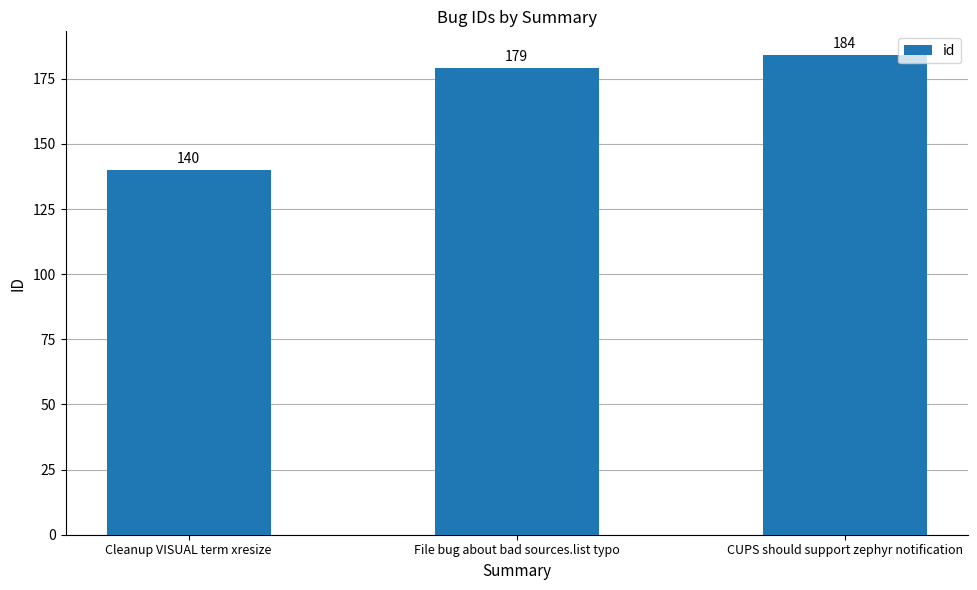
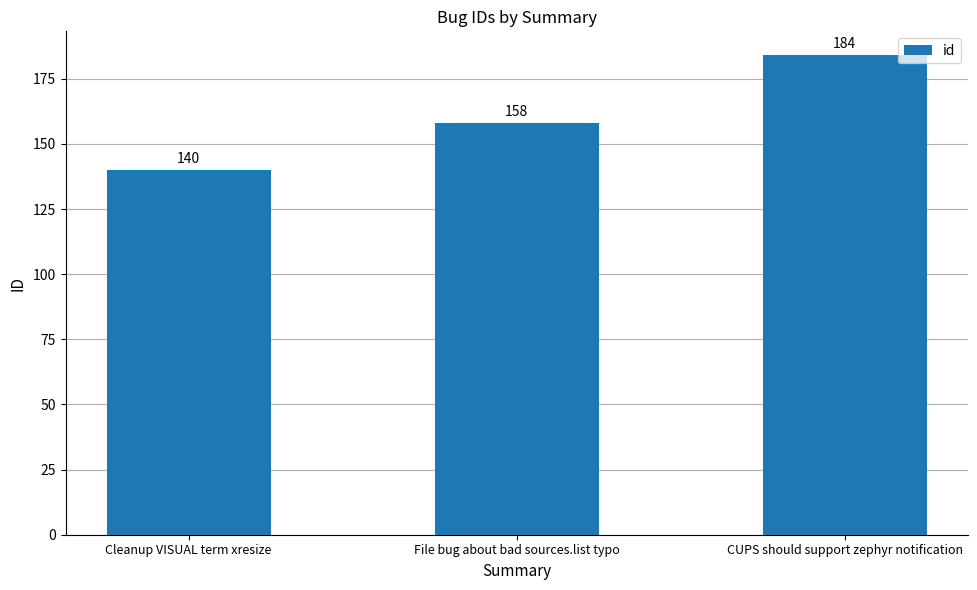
  {
    "Cleanup VISUAL term xresize": 140,
-   "File bug about bad sources.list typo": 179,
+   "File bug about bad sources.list typo": 158,
    "CUPS should support zephyr notification": 184
  }
